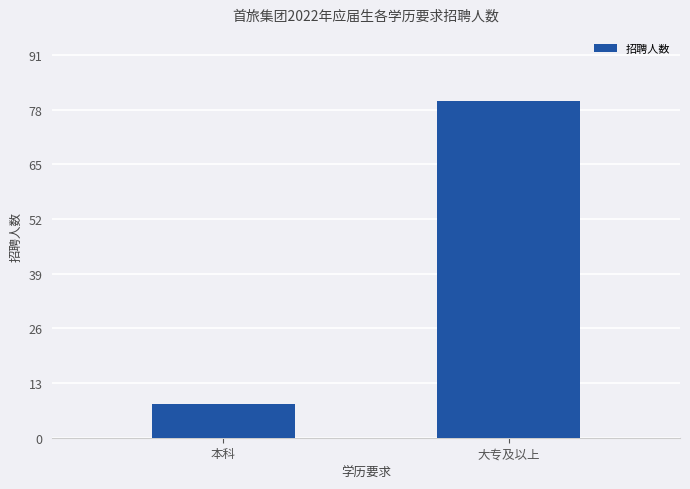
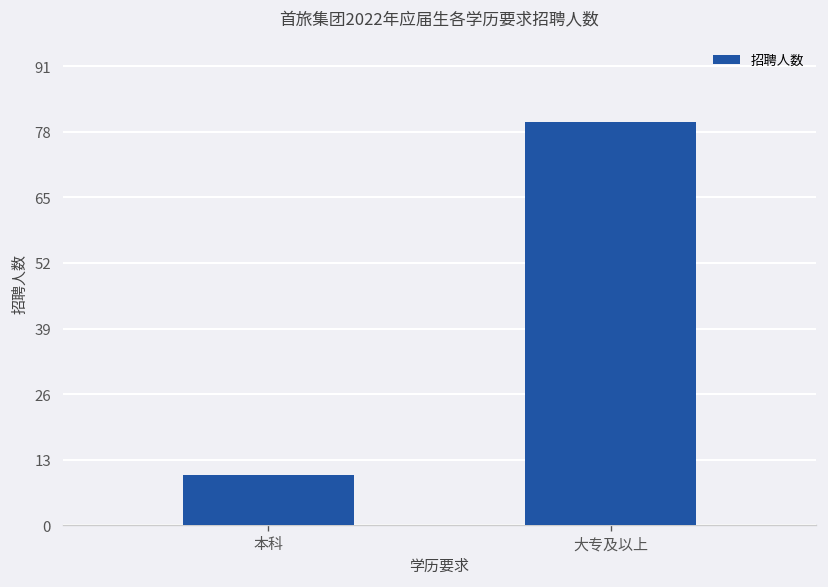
  {
-   "本科": 8,
+   "本科": 10,
    "大专及以上": 80
  }
